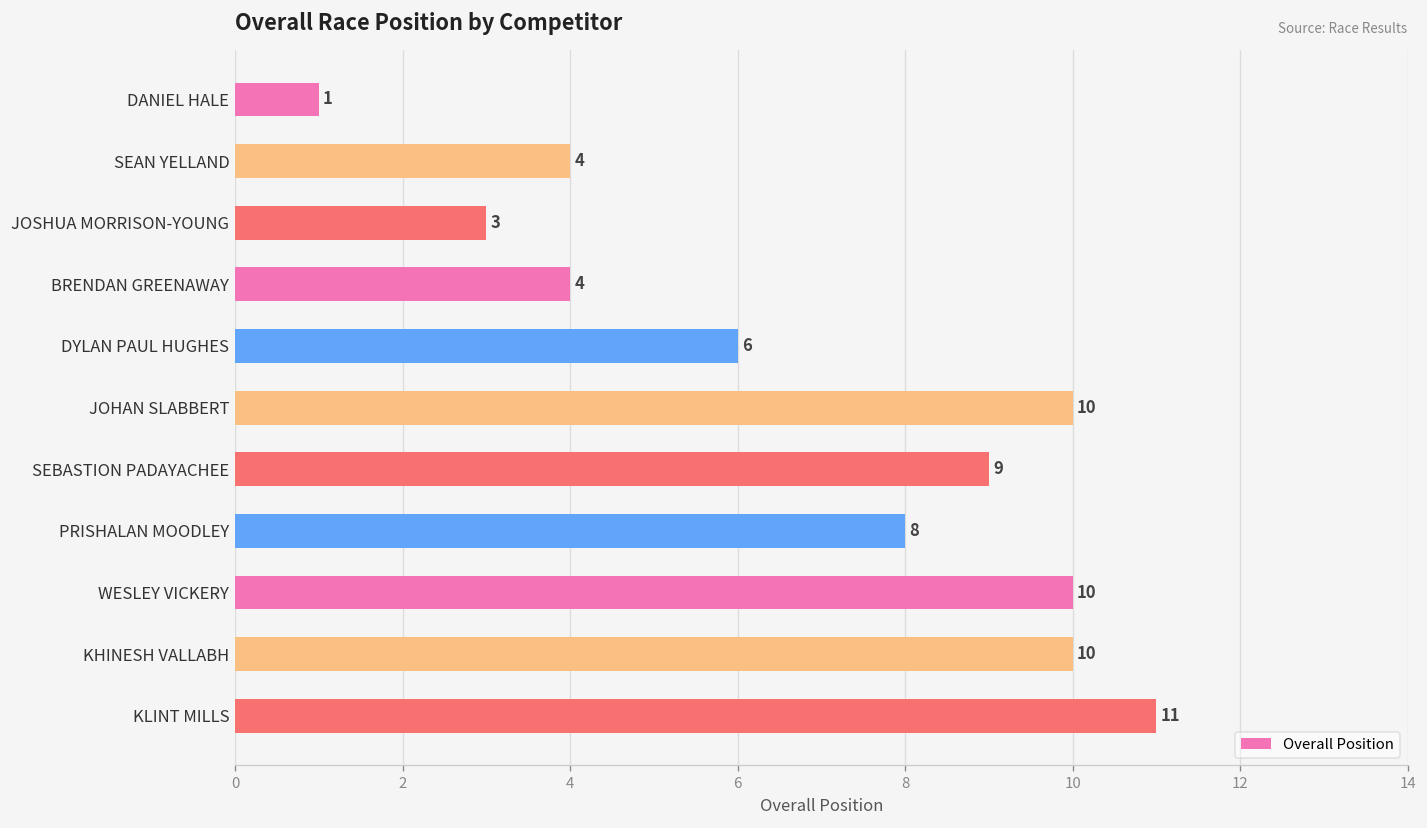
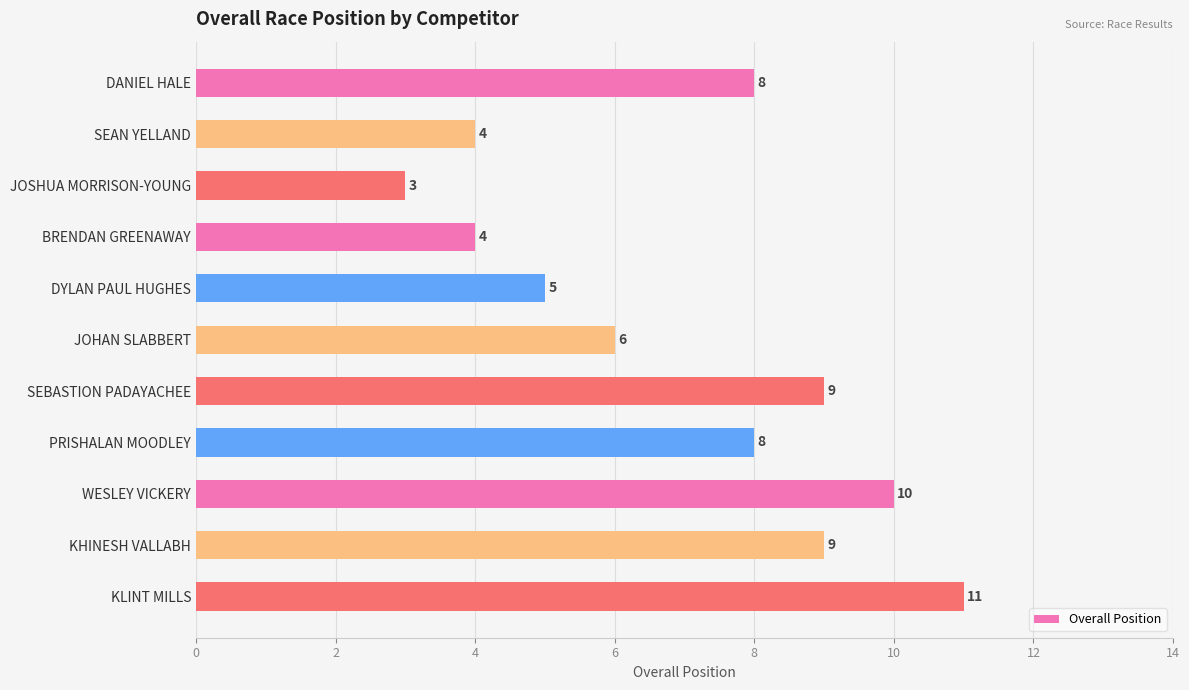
  {
-   "DANIEL HALE": 1,
+   "DANIEL HALE": 8,
    "SEAN YELLAND": 4,
    "JOSHUA MORRISON-YOUNG": 3,
    "BRENDAN GREENAWAY": 4,
-   "DYLAN PAUL HUGHES": 6,
-   "JOHAN SLABBERT": 10,
+   "DYLAN PAUL HUGHES": 5,
+   "JOHAN SLABBERT": 6,
    "SEBASTION PADAYACHEE": 9,
    "PRISHALAN MOODLEY": 8,
    "WESLEY VICKERY": 10,
-   "KHINESH VALLABH": 10,
+   "KHINESH VALLABH": 9,
    "KLINT MILLS": 11
  }
